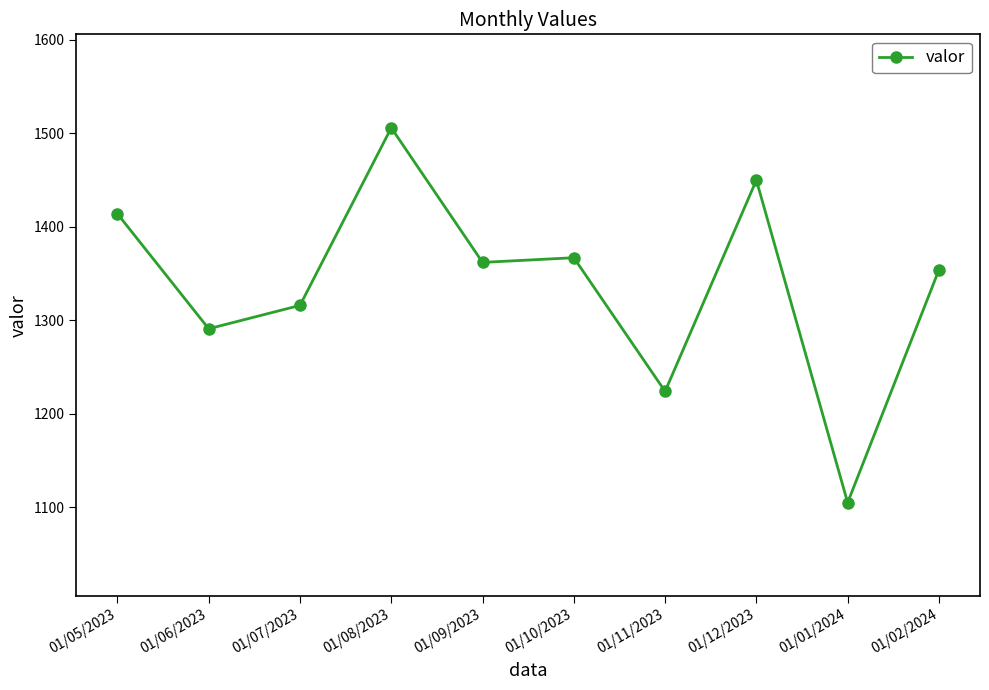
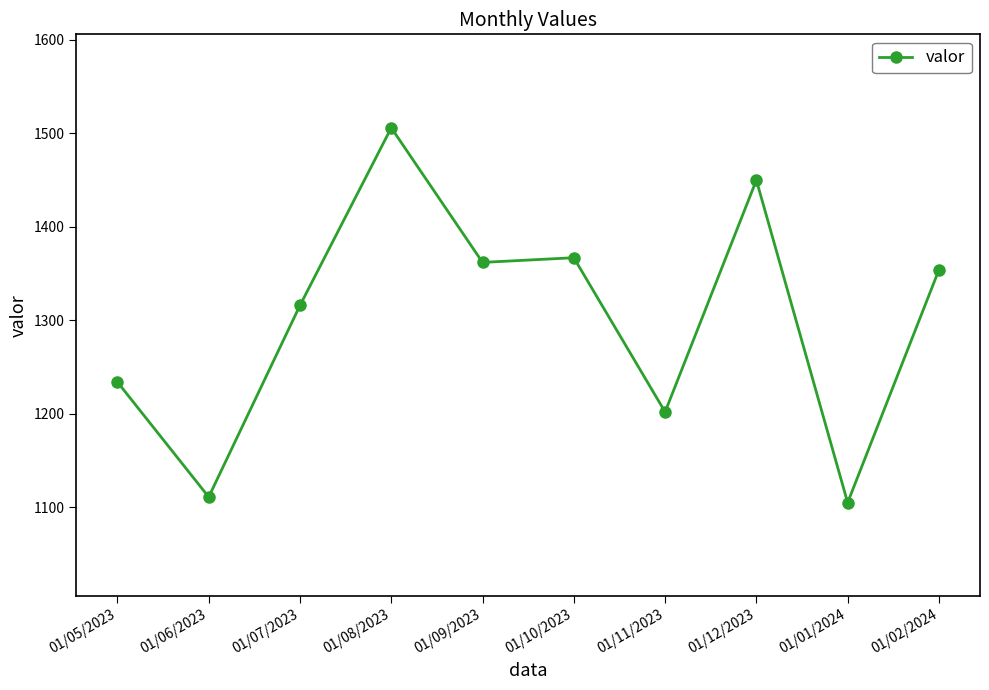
  {
-   "01/05/2023": 1410,
-   "01/06/2023": 1290,
+   "01/05/2023": 1230,
+   "01/06/2023": 1110,
    "01/07/2023": 1320,
    "01/08/2023": 1510,
    "01/09/2023": 1360,
    "01/10/2023": 1370,
-   "01/11/2023": 1220,
+   "01/11/2023": 1200,
    "01/12/2023": 1450,
    "01/01/2024": 1110,
    "01/02/2024": 1350
  }
